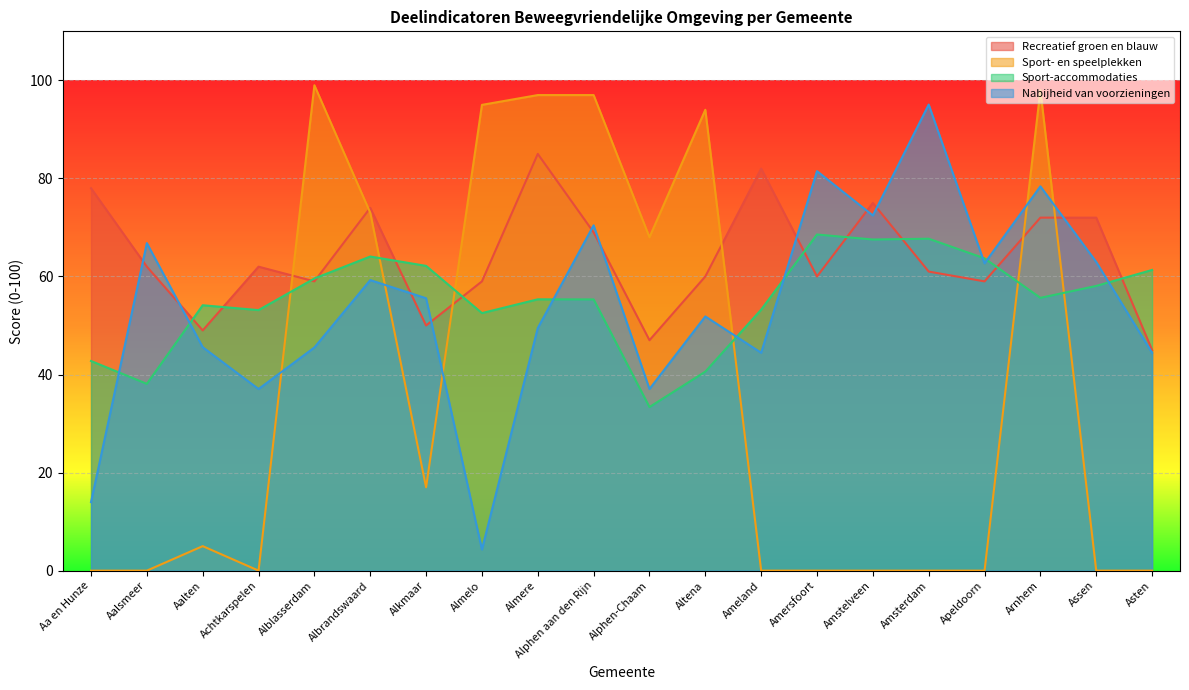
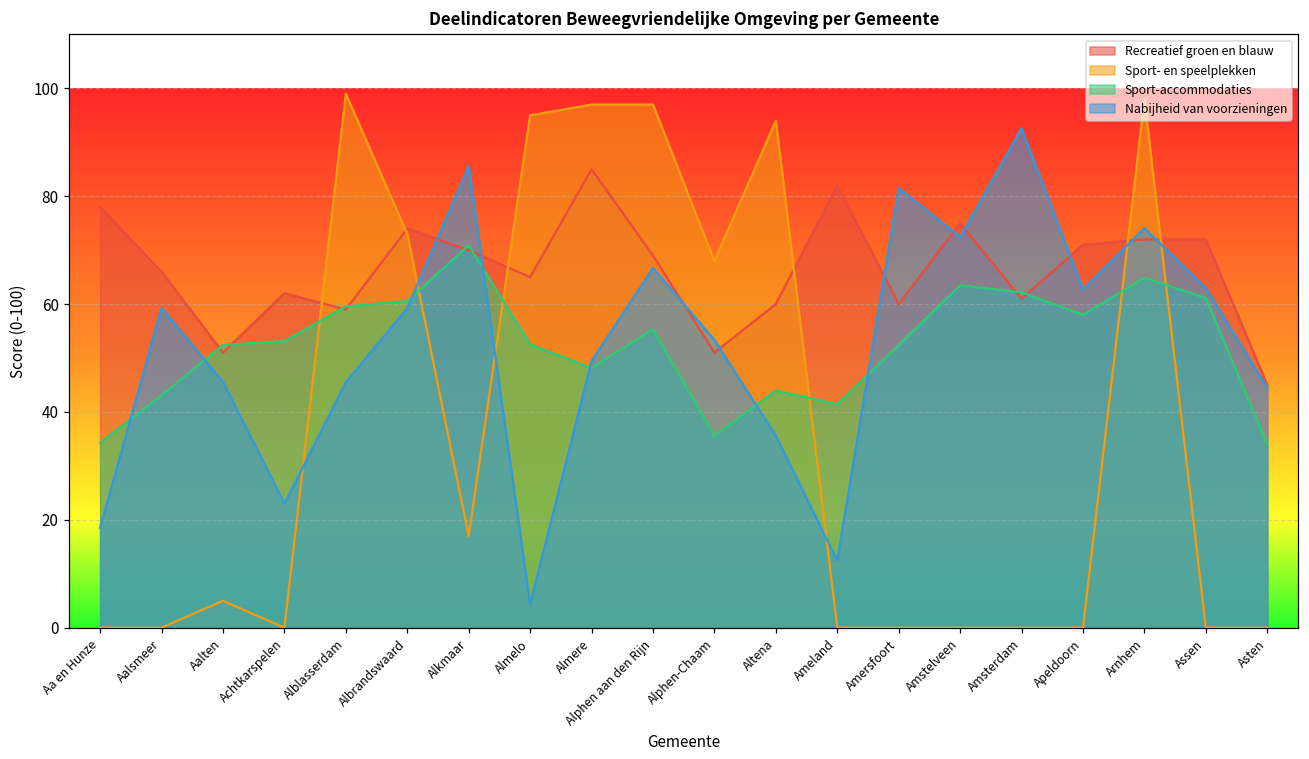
  {
    "Recreatief groen en blauw": {
      "Aa en Hunze": 78,
-     "Aalsmeer": 62,
-     "Aalten": 49,
+     "Aalsmeer": 66,
+     "Aalten": 51,
      "Achtkarspelen": 62,
      "Alblasserdam": 59,
      "Albrandswaard": 74,
-     "Alkmaar": 50,
-     "Almelo": 59,
+     "Alkmaar": 70,
+     "Almelo": 65,
      "Almere": 85,
      "Alphen aan den Rijn": 69,
-     "Alphen-Chaam": 47,
+     "Alphen-Chaam": 51,
      "Altena": 60,
      "Ameland": 82,
      "Amersfoort": 60,
      "Amstelveen": 75,
      "Amsterdam": 61,
-     "Apeldoorn": 59,
+     "Apeldoorn": 71,
      "Arnhem": 72,
      "Assen": 72,
      "Asten": 45
    },
    "Sport- en speelplekken": {
      "Aa en Hunze": 0,
      "Aalsmeer": 0,
      "Aalten": 5,
      "Achtkarspelen": 0,
      "Alblasserdam": 99,
      "Albrandswaard": 73,
      "Alkmaar": 17,
      "Almelo": 95,
      "Almere": 97,
      "Alphen aan den Rijn": 97,
      "Alphen-Chaam": 68,
      "Altena": 94,
      "Ameland": 0,
      "Amersfoort": 0,
      "Amstelveen": 0,
      "Amsterdam": 0,
      "Apeldoorn": 0,
      "Assen": 0,
      "Asten": 0
    },
    "Sport-accommodaties": {
-     "Aa en Hunze": 43,
-     "Aalsmeer": 38,
-     "Aalten": 54,
+     "Aa en Hunze": 34,
+     "Aalsmeer": 43,
+     "Aalten": 52,
      "Achtkarspelen": 53,
      "Alblasserdam": 60,
-     "Albrandswaard": 64,
-     "Alkmaar": 62,
+     "Albrandswaard": 61,
+     "Alkmaar": 71,
      "Almelo": 53,
-     "Almere": 55,
+     "Almere": 48,
      "Alphen aan den Rijn": 55,
-     "Alphen-Chaam": 33,
-     "Altena": 41,
-     "Ameland": 53,
-     "Amersfoort": 69,
-     "Amstelveen": 68,
-     "Amsterdam": 68,
-     "Apeldoorn": 64,
-     "Arnhem": 56,
-     "Assen": 58,
-     "Asten": 61
+     "Alphen-Chaam": 36,
+     "Altena": 44,
+     "Ameland": 41,
+     "Amersfoort": 52,
+     "Amstelveen": 63,
+     "Amsterdam": 62,
+     "Apeldoorn": 58,
+     "Arnhem": 65,
+     "Assen": 61,
+     "Asten": 34
    },
    "Nabijheid van voorzieningen": {
-     "Aa en Hunze": 14,
-     "Aalsmeer": 67,
+     "Aa en Hunze": 19,
+     "Aalsmeer": 59,
      "Aalten": 46,
-     "Achtkarspelen": 37,
+     "Achtkarspelen": 23,
      "Alblasserdam": 46,
      "Albrandswaard": 59,
-     "Alkmaar": 56,
+     "Alkmaar": 86,
      "Almelo": 4,
      "Almere": 49,
-     "Alphen aan den Rijn": 70,
-     "Alphen-Chaam": 37,
-     "Altena": 52,
-     "Ameland": 44,
+     "Alphen aan den Rijn": 67,
+     "Alphen-Chaam": 53,
+     "Altena": 36,
+     "Ameland": 12,
      "Amersfoort": 81,
      "Amstelveen": 72,
-     "Amsterdam": 95,
+     "Amsterdam": 93,
      "Apeldoorn": 63,
-     "Arnhem": 78,
+     "Arnhem": 74,
      "Assen": 63,
      "Asten": 44
    }
  }
